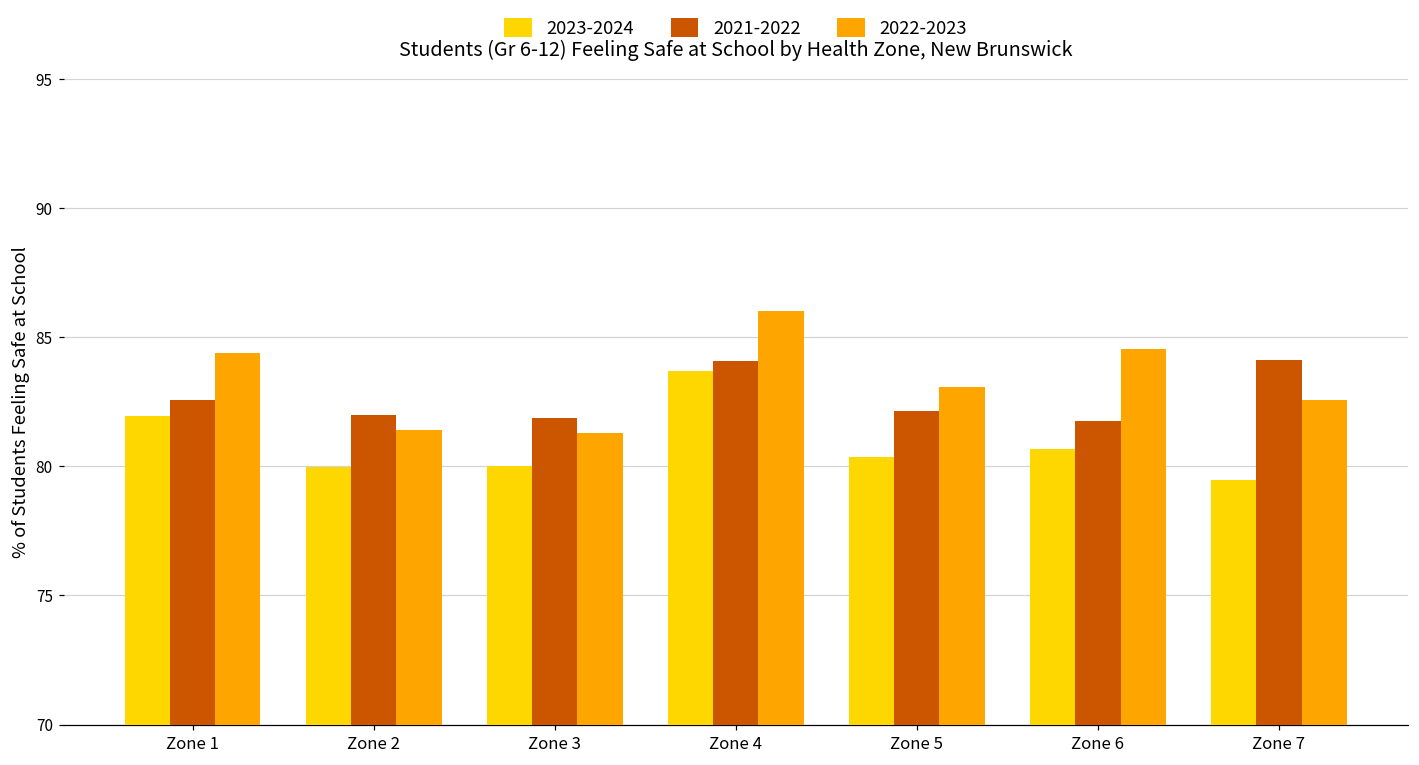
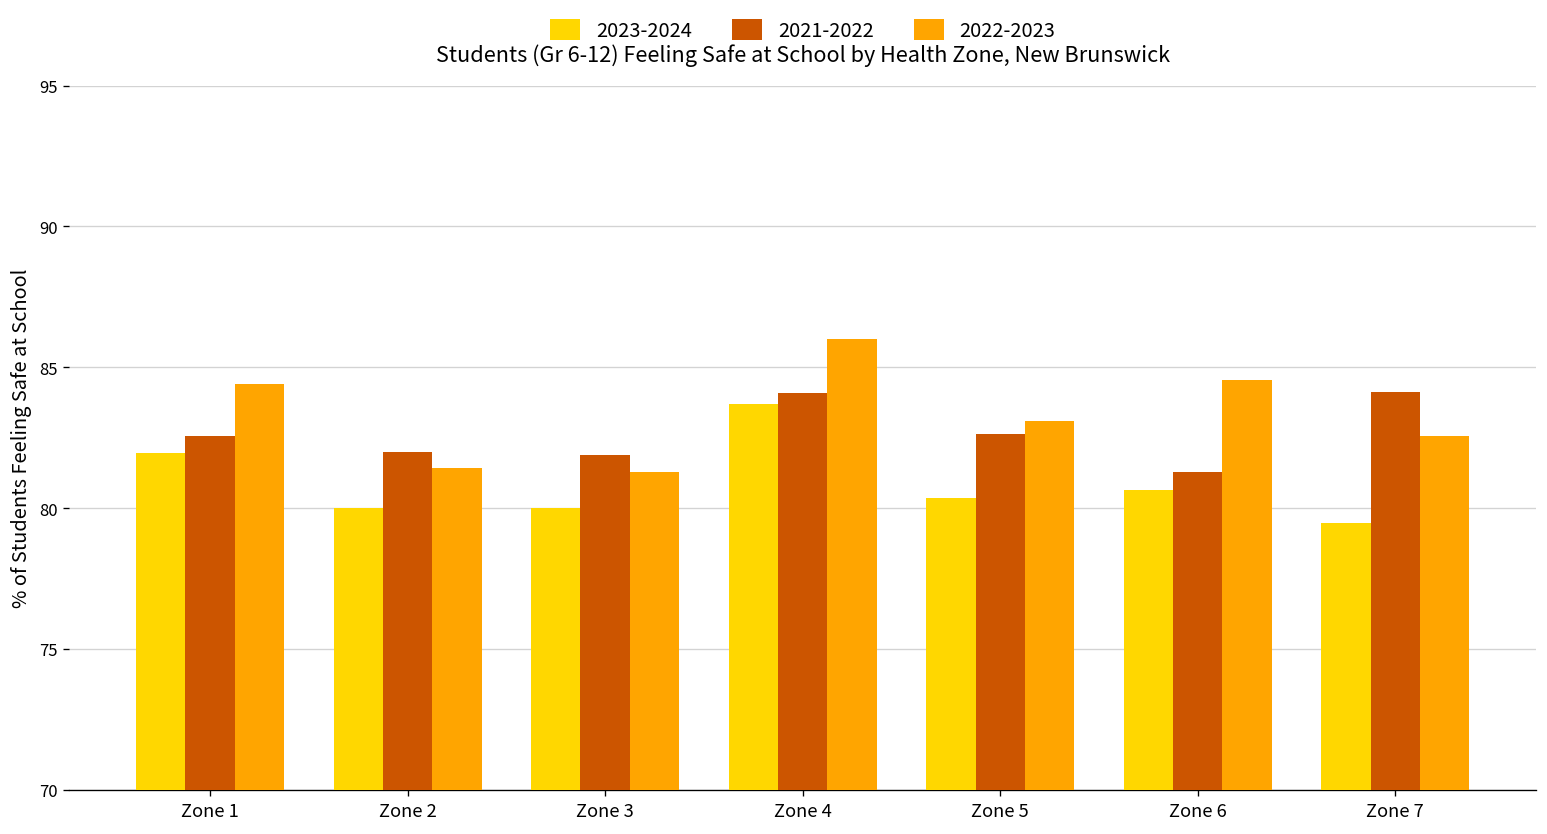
  {
    "2021-2022": {
      "Zone 1": 82.6,
      "Zone 2": 82.0,
      "Zone 3": 81.9,
      "Zone 4": 84.1,
-     "Zone 5": 82.2,
-     "Zone 6": 81.7,
+     "Zone 5": 82.7,
+     "Zone 6": 81.3,
      "Zone 7": 84.1
    }
  }
